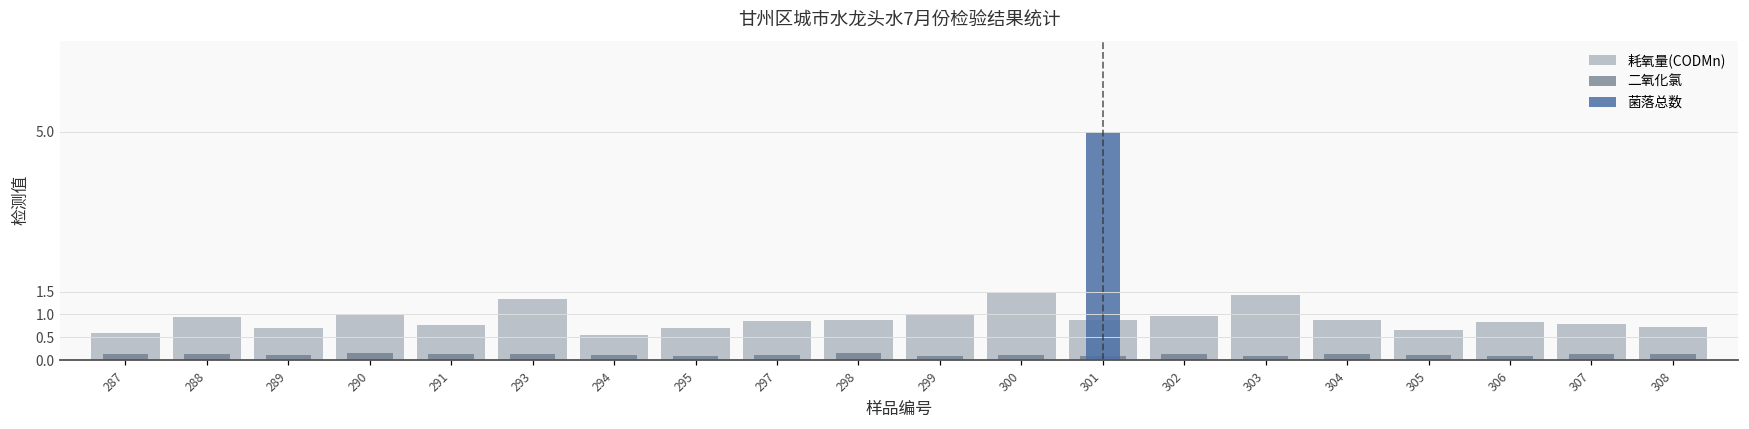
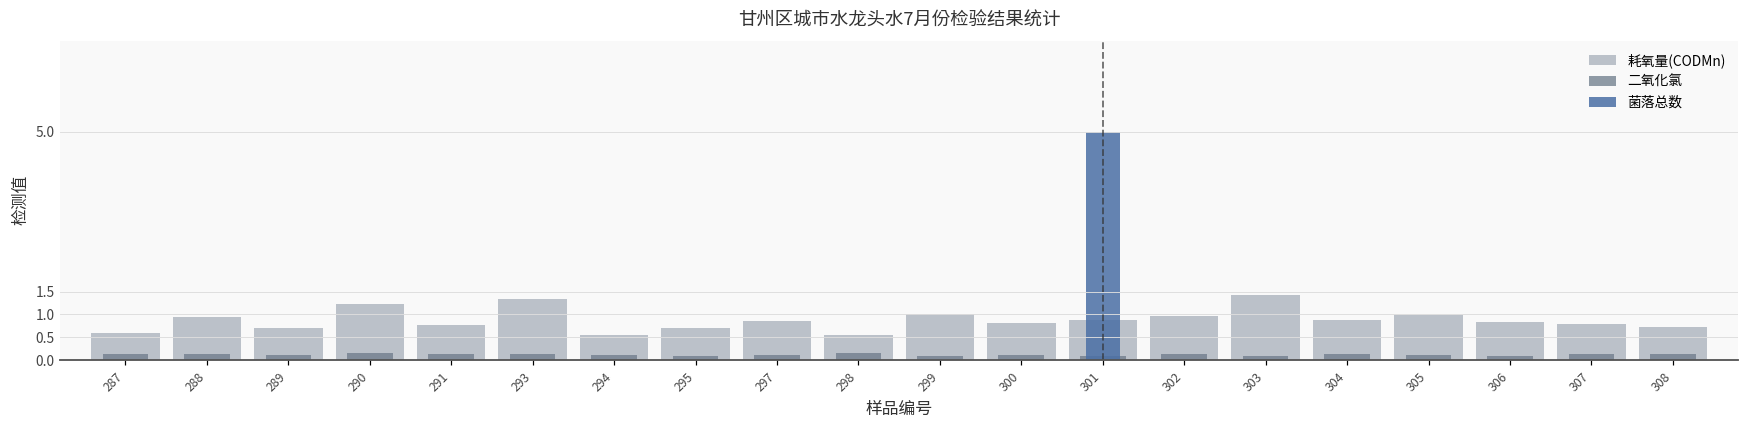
  {
    "耗氧量(CODMn)": {
      "287": 0.6,
      "288": 1.0,
      "289": 0.7,
-     "290": 1.0,
+     "290": 1.2,
      "291": 0.8,
      "293": 1.3,
      "294": 0.6,
      "295": 0.7,
      "297": 0.9,
-     "298": 0.9,
+     "298": 0.6,
      "299": 1.0,
-     "300": 1.5,
+     "300": 0.8,
      "302": 1.0,
      "303": 1.4,
      "304": 0.9,
-     "305": 0.7,
+     "305": 1.0,
      "306": 0.8,
      "307": 0.8,
      "308": 0.7
    }
  }
